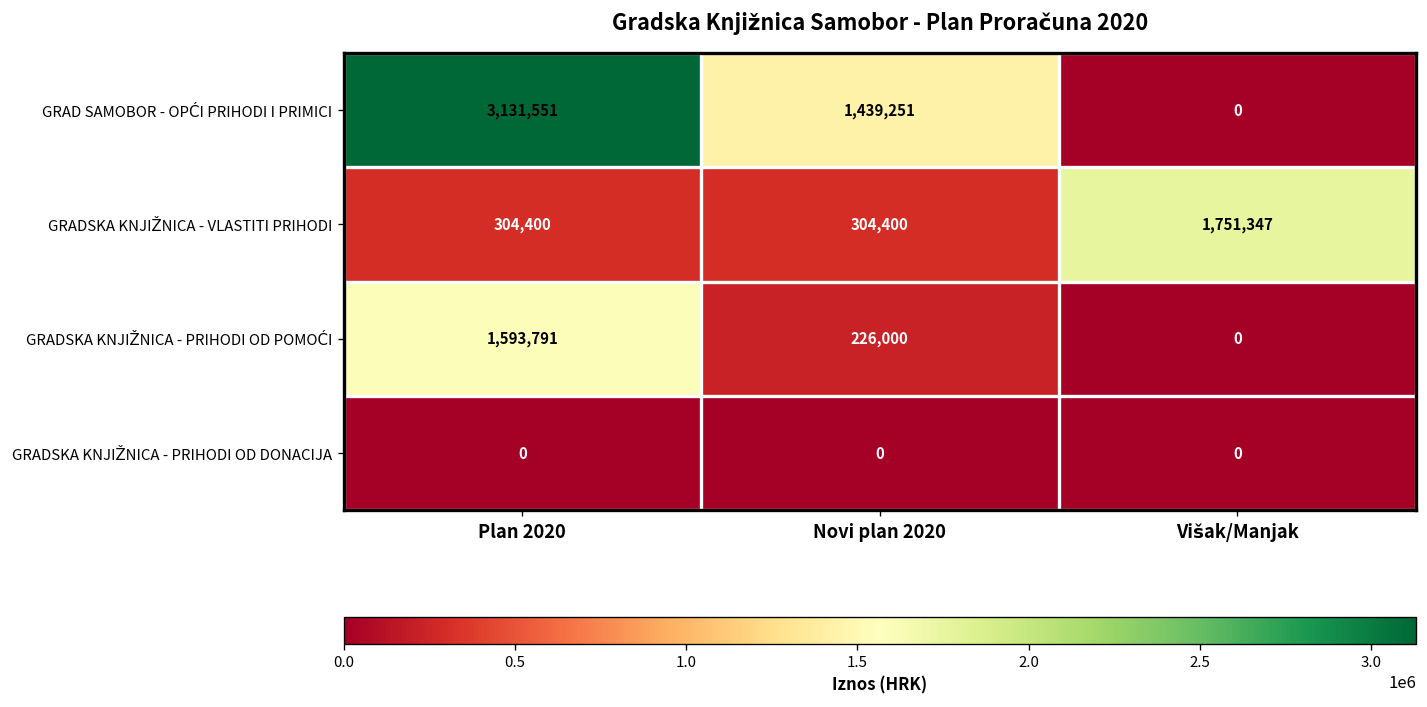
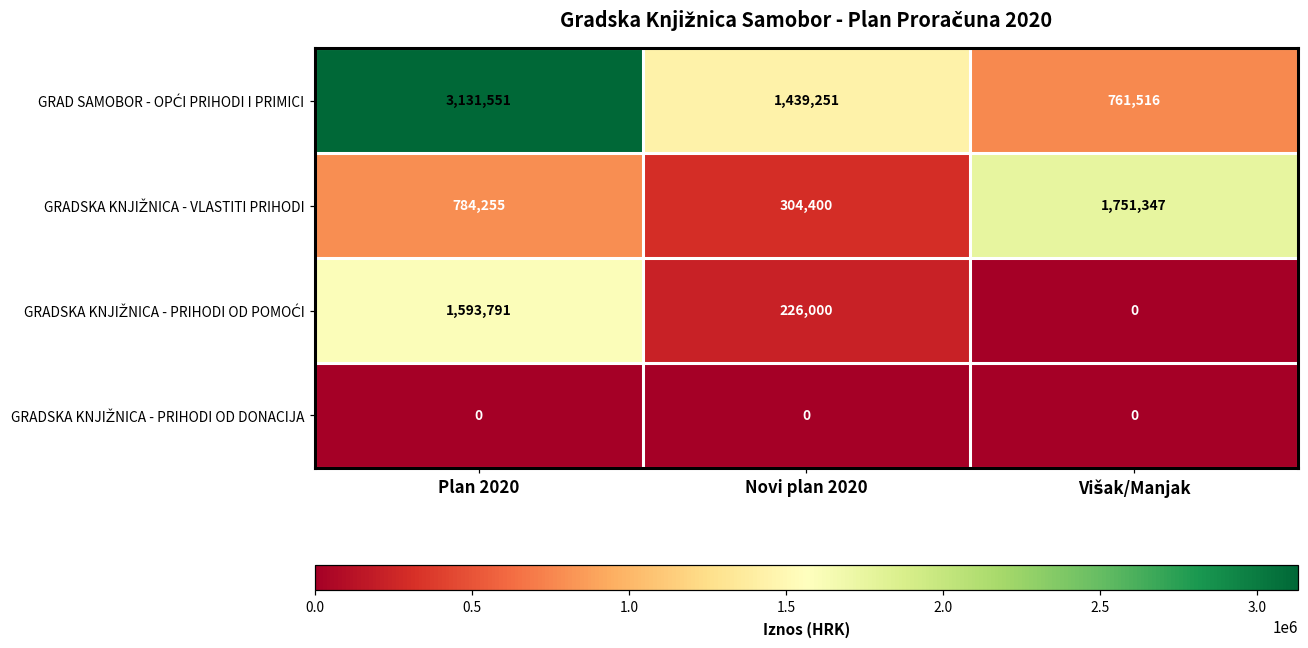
  {
    "GRAD SAMOBOR - OPĆI PRIHODI I PRIMICI": {
      "Plan 2020": "3,131,551",
      "Novi plan 2020": "1,439,251",
-     "Višak/Manjak": "0"
+     "Višak/Manjak": "761,516"
    },
    "GRADSKA KNJIŽNICA - VLASTITI PRIHODI": {
-     "Plan 2020": "304,400",
+     "Plan 2020": "784,255",
      "Novi plan 2020": "304,400",
      "Višak/Manjak": "1,751,347"
    },
    "GRADSKA KNJIŽNICA - PRIHODI OD POMOĆI": {
      "Plan 2020": "1,593,791",
      "Novi plan 2020": "226,000",
      "Višak/Manjak": "0"
    },
    "GRADSKA KNJIŽNICA - PRIHODI OD DONACIJA": {
      "Plan 2020": "0",
      "Novi plan 2020": "0",
      "Višak/Manjak": "0"
    }
  }
